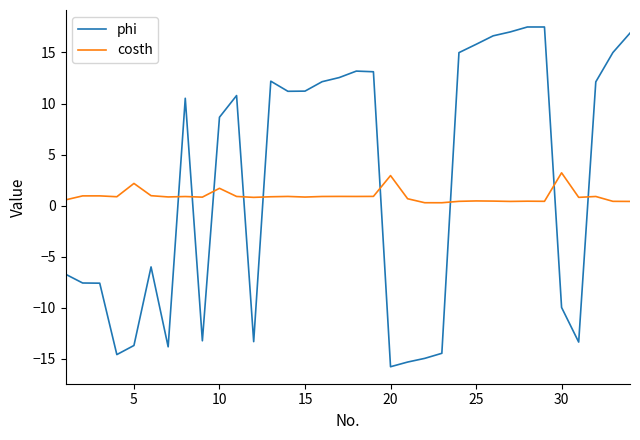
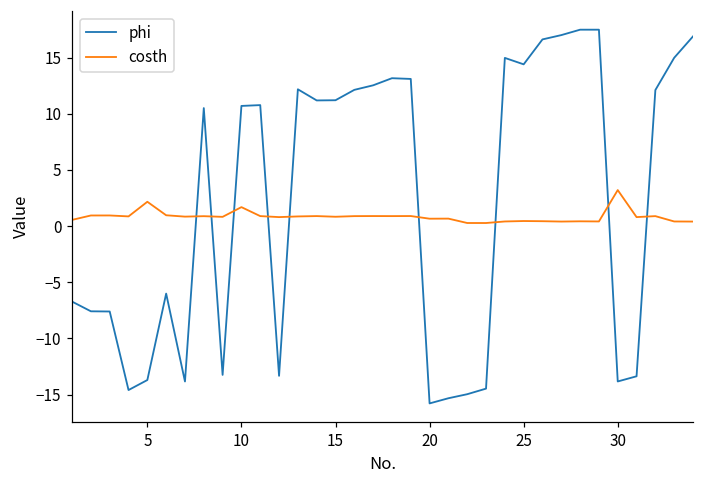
  {
    "phi": {
      "5": -13.7,
-     "10": 8.7,
+     "10": 10.7,
      "15": 11.2,
      "20": -15.8,
-     "25": 15.8,
-     "30": -10.0
+     "25": 14.4,
+     "30": -13.8
    },
    "costh": {
      "5": 2.2,
      "10": 1.7,
      "15": 0.8,
-     "20": 2.9,
+     "20": 0.7,
      "25": 0.5,
      "30": 3.2
    }
  }
